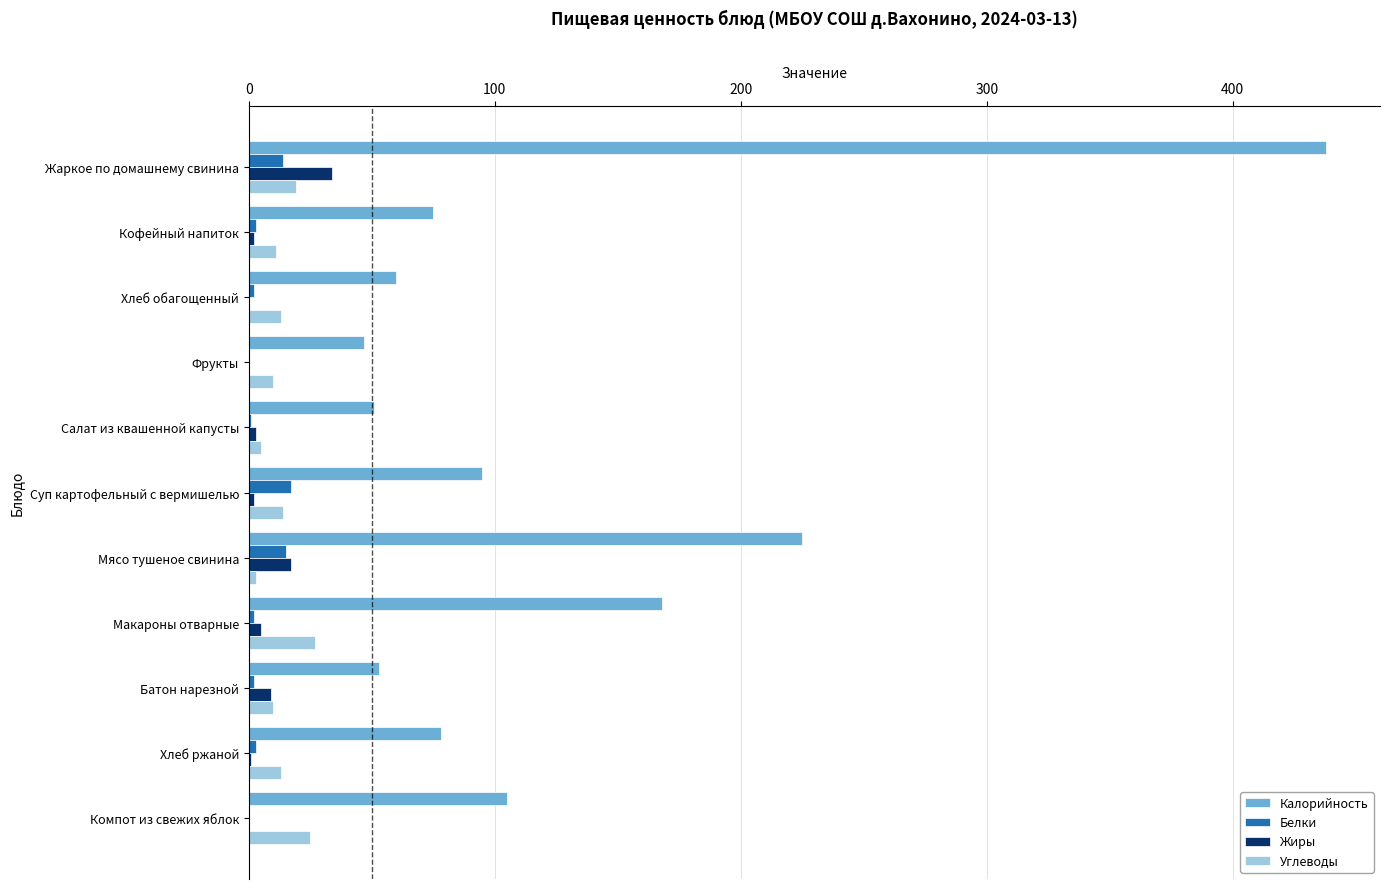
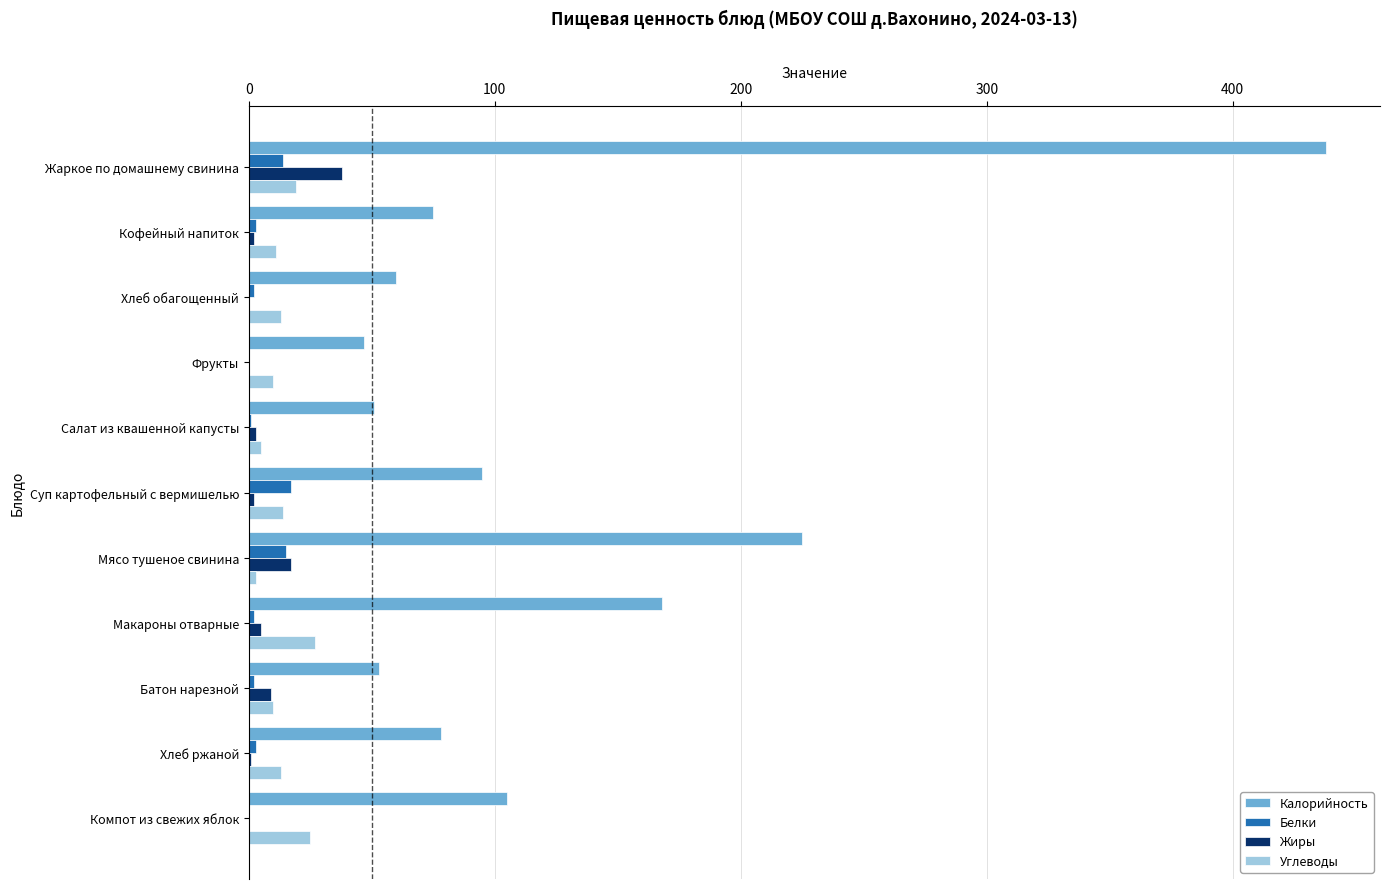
  {
    "Белки": {
      "Жаркое по домашнему свинина": 14,
      "Кофейный напиток": 3,
      "Хлеб обагощенный": 2,
      "Фрукты": 0,
      "Суп картофельный с вермишелью": 17,
      "Мясо тушеное свинина": 15,
      "Макароны отварные": 2,
      "Батон нарезной": 2,
      "Хлеб ржаной": 3,
      "Компот из свежих яблок": 0
    },
    "Жиры": {
-     "Жаркое по домашнему свинина": 34,
+     "Жаркое по домашнему свинина": 38,
      "Кофейный напиток": 2,
      "Хлеб обагощенный": 0,
      "Фрукты": 0,
      "Салат из квашенной капусты": 3,
      "Суп картофельный с вермишелью": 2,
      "Мясо тушеное свинина": 17,
      "Макароны отварные": 5,
      "Батон нарезной": 9,
      "Компот из свежих яблок": 0
    }
  }
